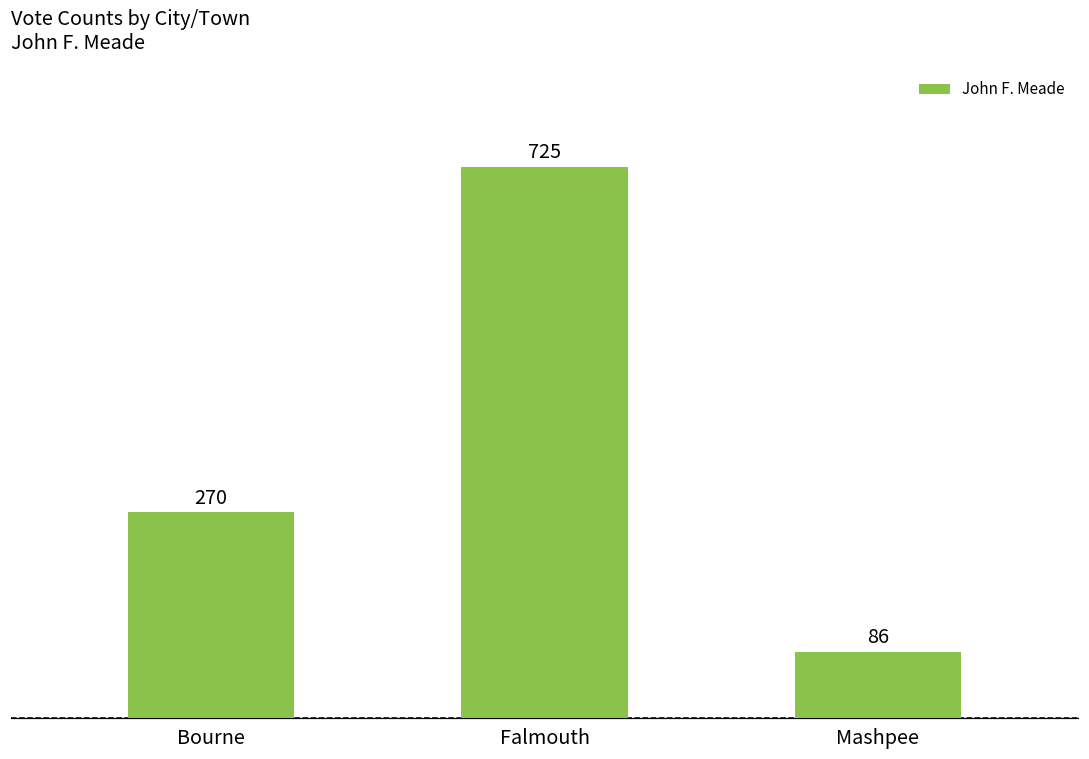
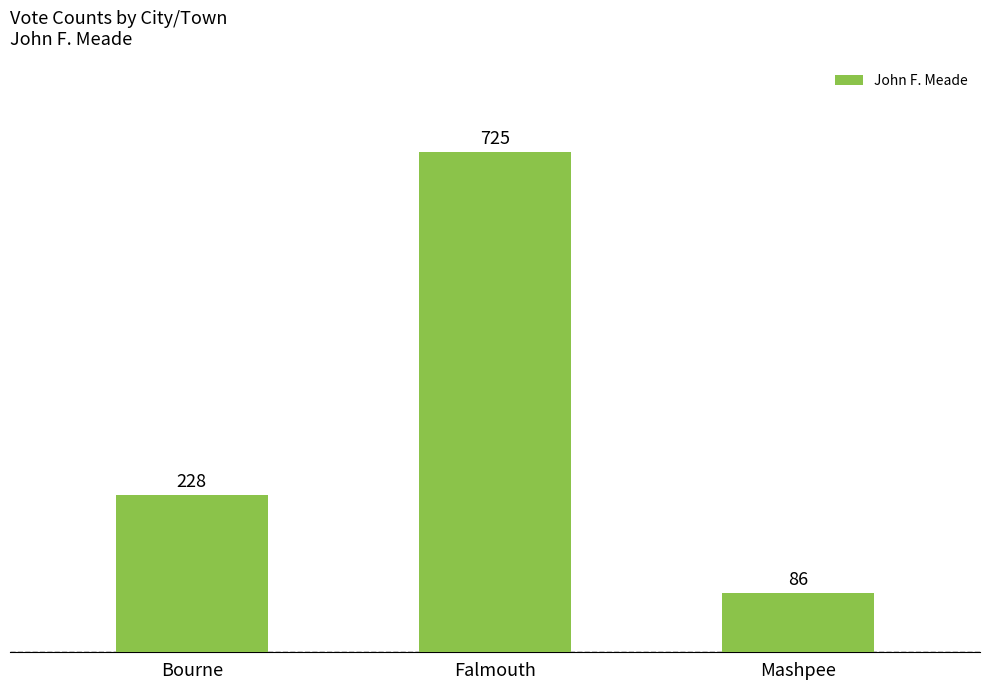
  {
-   "Bourne": 270,
+   "Bourne": 228,
    "Falmouth": 725,
    "Mashpee": 86
  }
